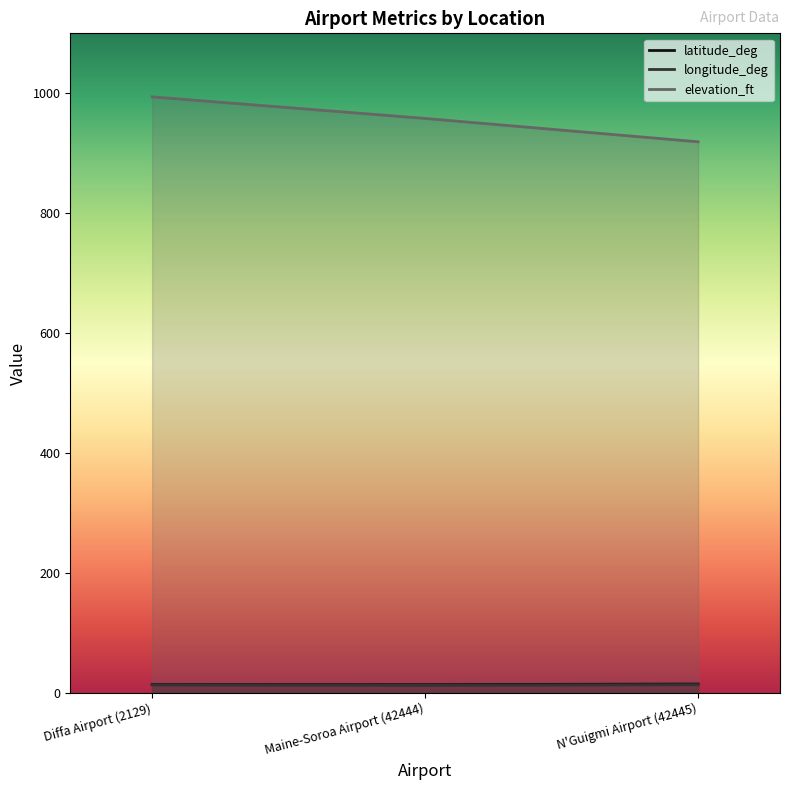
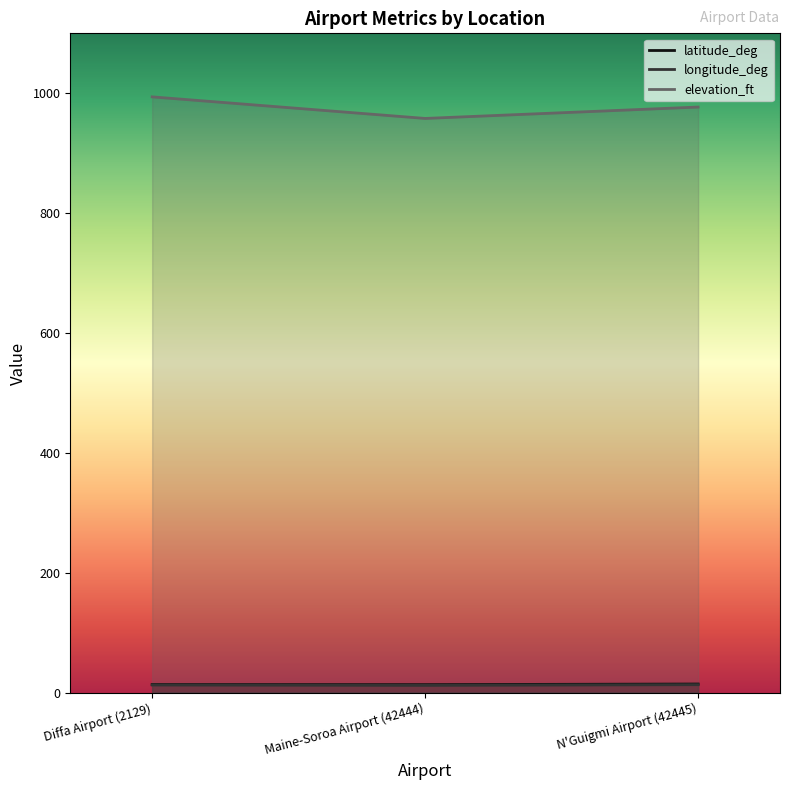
  {
    "elevation_ft": {
      "Diffa Airport (2129)": 990,
      "Maine-Soroa Airport (42444)": 960,
-     "N'Guigmi Airport (42445)": 920
+     "N'Guigmi Airport (42445)": 980
    }
  }
